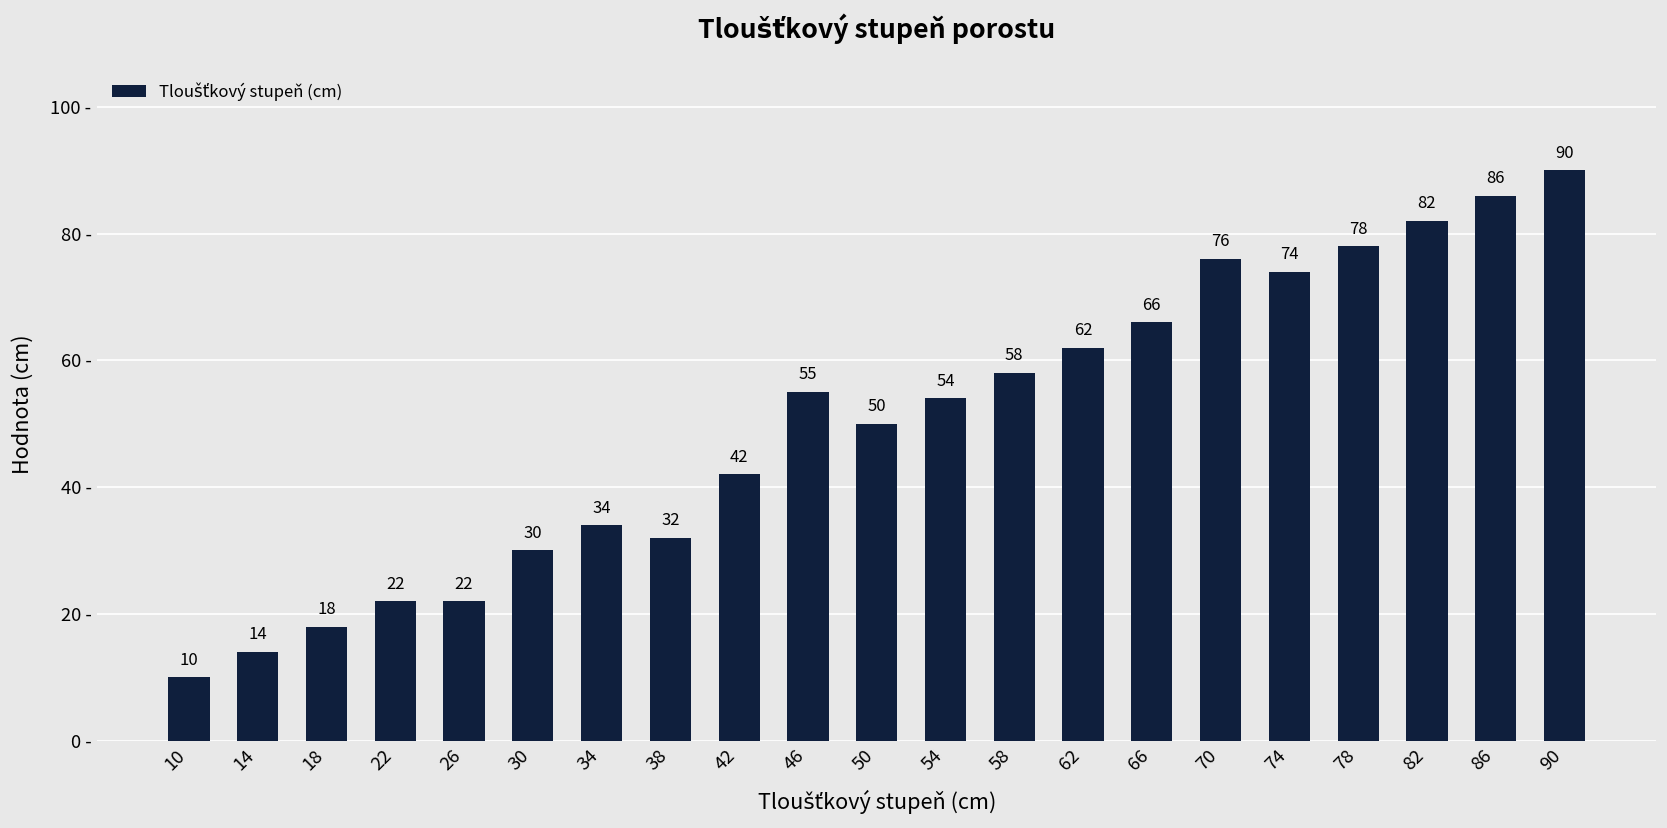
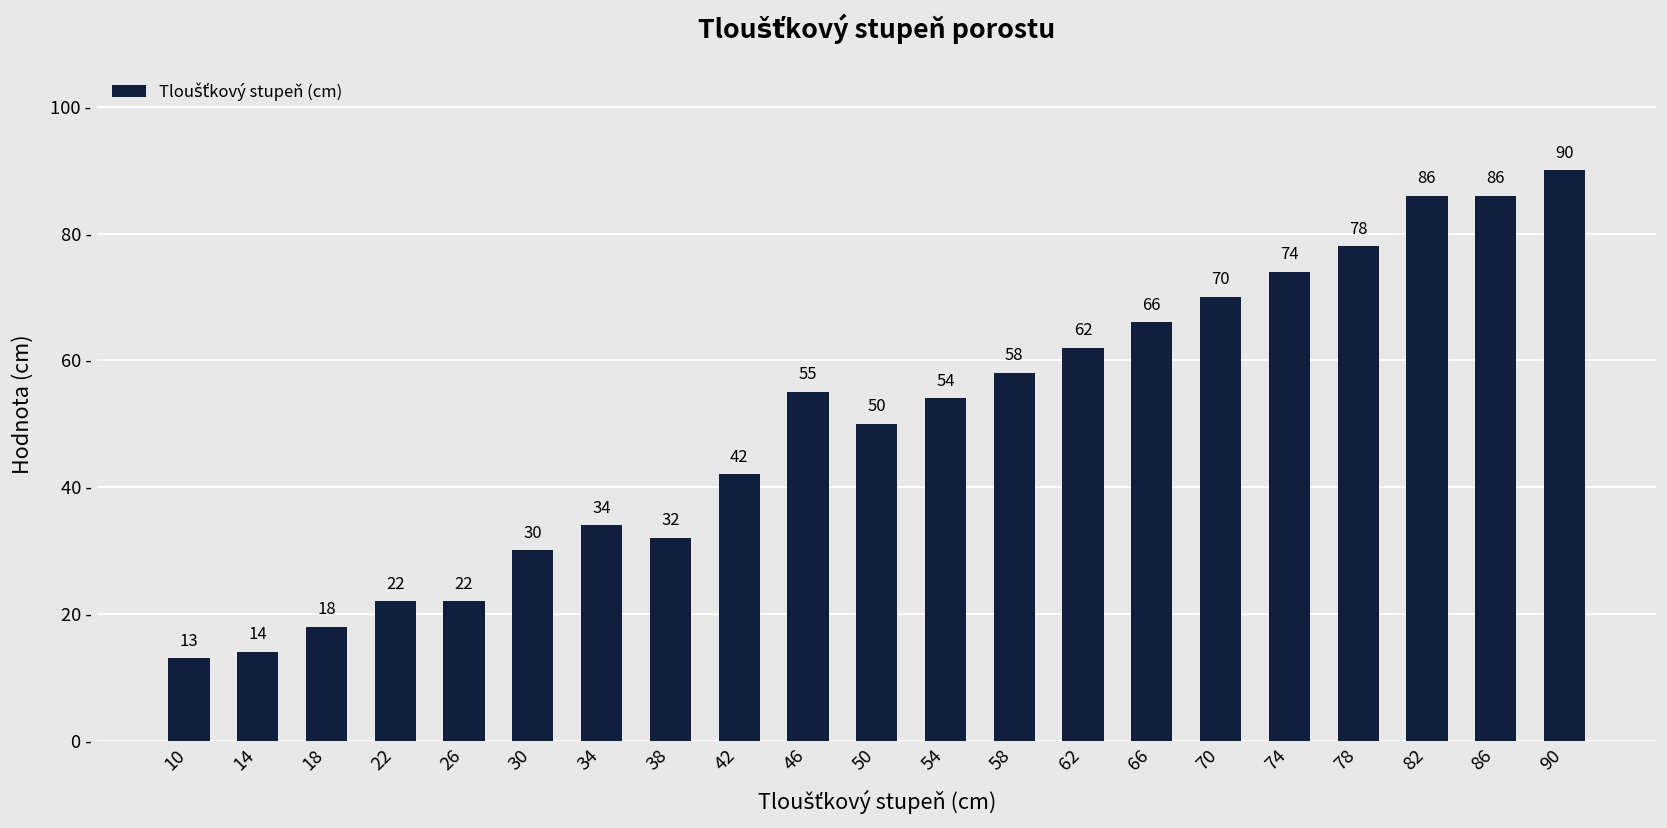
  {
-   "10": 10,
+   "10": 13,
    "14": 14,
    "18": 18,
    "22": 22,
    "26": 22,
    "30": 30,
    "34": 34,
    "38": 32,
    "42": 42,
    "46": 55,
    "50": 50,
    "54": 54,
    "58": 58,
    "62": 62,
    "66": 66,
-   "70": 76,
+   "70": 70,
    "74": 74,
    "78": 78,
-   "82": 82,
+   "82": 86,
    "86": 86,
    "90": 90
  }
